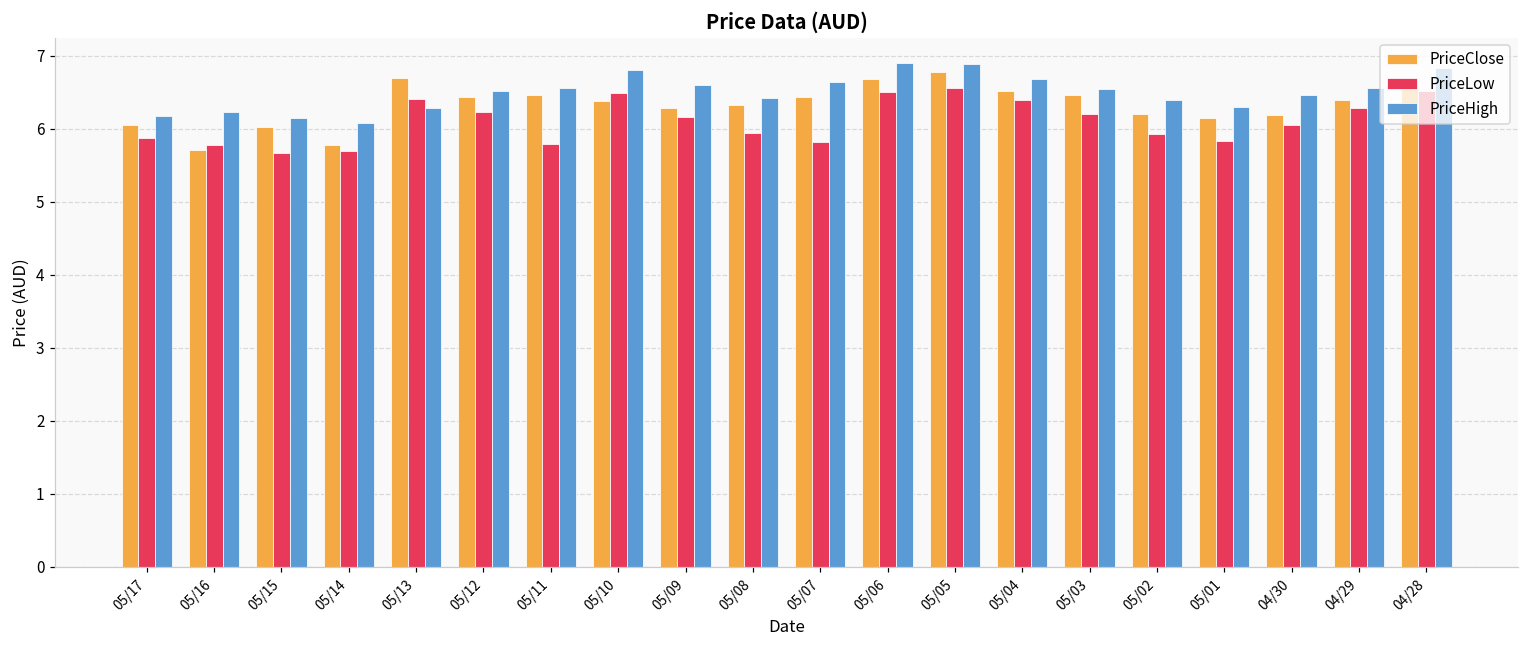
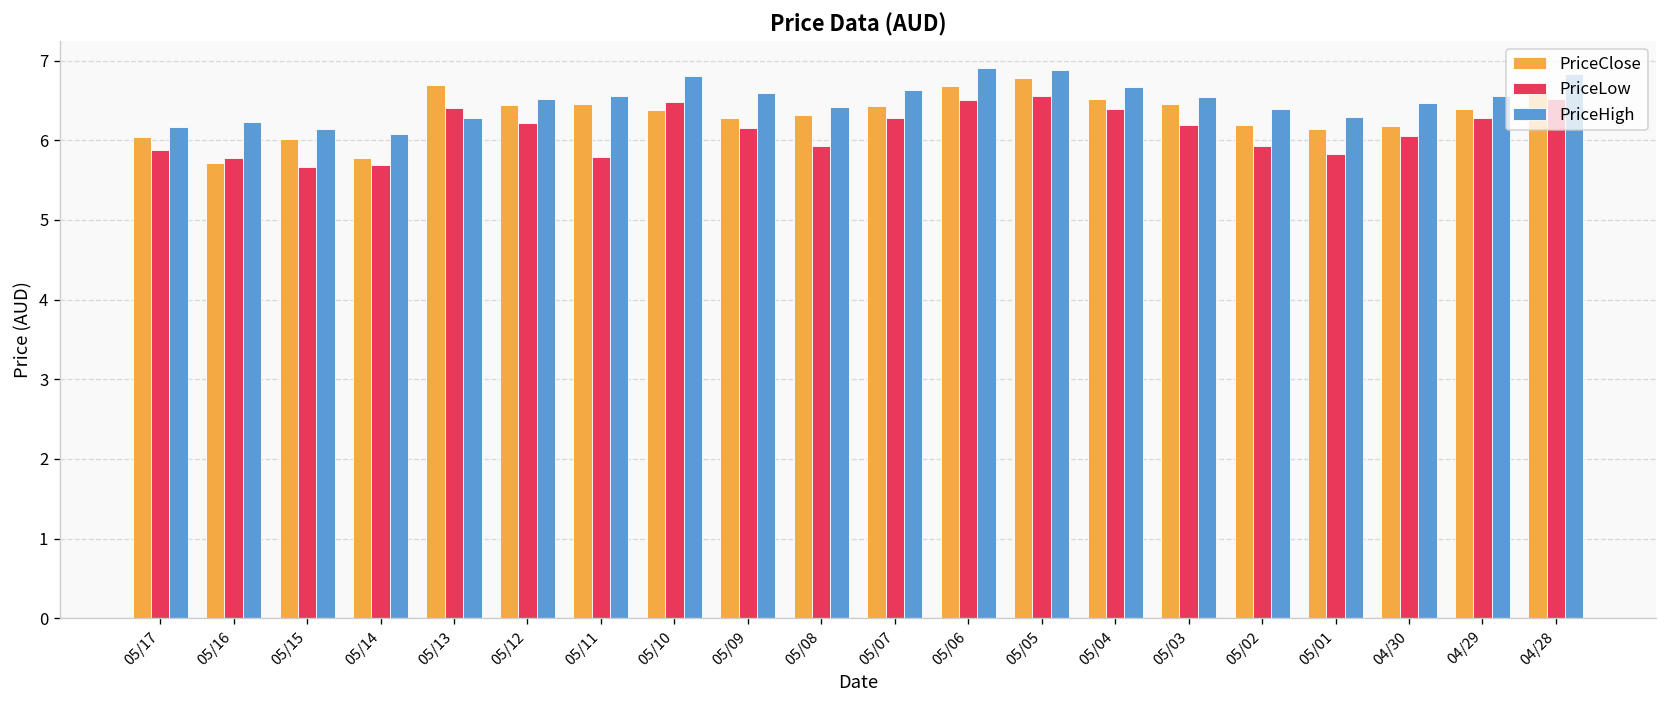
  {
    "PriceClose": {
      "05/17": 6.0,
      "05/16": 5.7,
      "05/15": 6.0,
      "05/14": 5.8,
      "05/13": 6.7,
      "05/12": 6.4,
      "05/11": 6.5,
      "05/10": 6.4,
      "05/09": 6.3,
      "05/08": 6.3,
      "05/07": 6.4,
      "05/06": 6.7,
      "05/05": 6.8,
      "05/04": 6.5,
      "05/03": 6.5,
      "05/02": 6.2,
      "05/01": 6.1,
      "04/30": 6.2,
      "04/29": 6.4
    },
    "PriceLow": {
      "05/17": 5.9,
      "05/16": 5.8,
      "05/15": 5.7,
      "05/14": 5.7,
      "05/13": 6.4,
      "05/12": 6.2,
      "05/11": 5.8,
      "05/10": 6.5,
      "05/09": 6.2,
      "05/08": 5.9,
-     "05/07": 5.8,
+     "05/07": 6.3,
      "05/06": 6.5,
      "05/05": 6.6,
      "05/04": 6.4,
      "05/03": 6.2,
      "05/02": 5.9,
      "05/01": 5.8,
      "04/30": 6.0,
      "04/29": 6.3
    },
    "PriceHigh": {
      "05/17": 6.2,
      "05/16": 6.2,
      "05/15": 6.1,
      "05/14": 6.1,
      "05/13": 6.3,
      "05/12": 6.5,
      "05/11": 6.6,
      "05/10": 6.8,
      "05/09": 6.6,
      "05/08": 6.4,
      "05/07": 6.6,
      "05/06": 6.9,
      "05/05": 6.9,
      "05/04": 6.7,
      "05/03": 6.5,
      "05/02": 6.4,
      "05/01": 6.3,
      "04/30": 6.5,
      "04/29": 6.6
    }
  }
